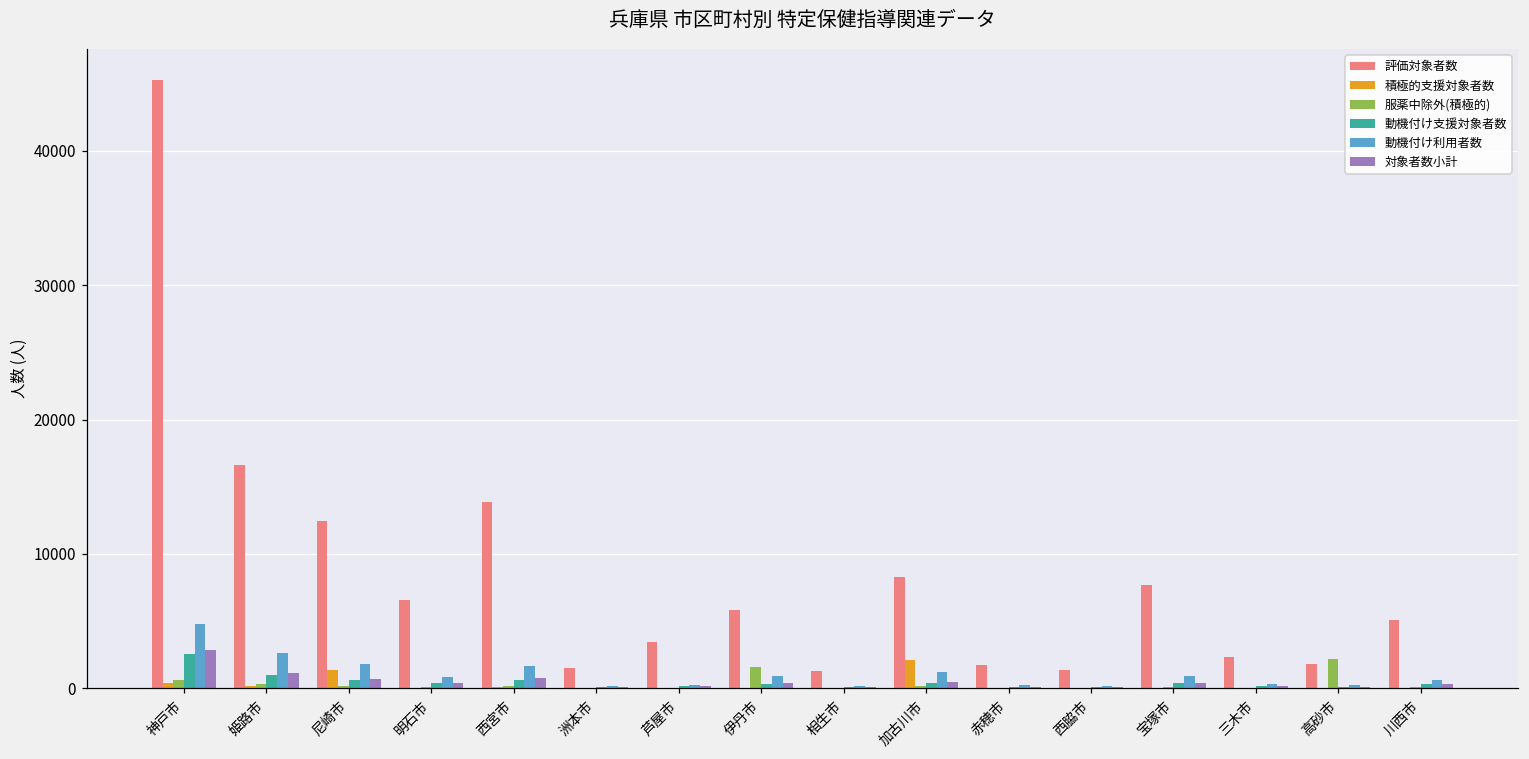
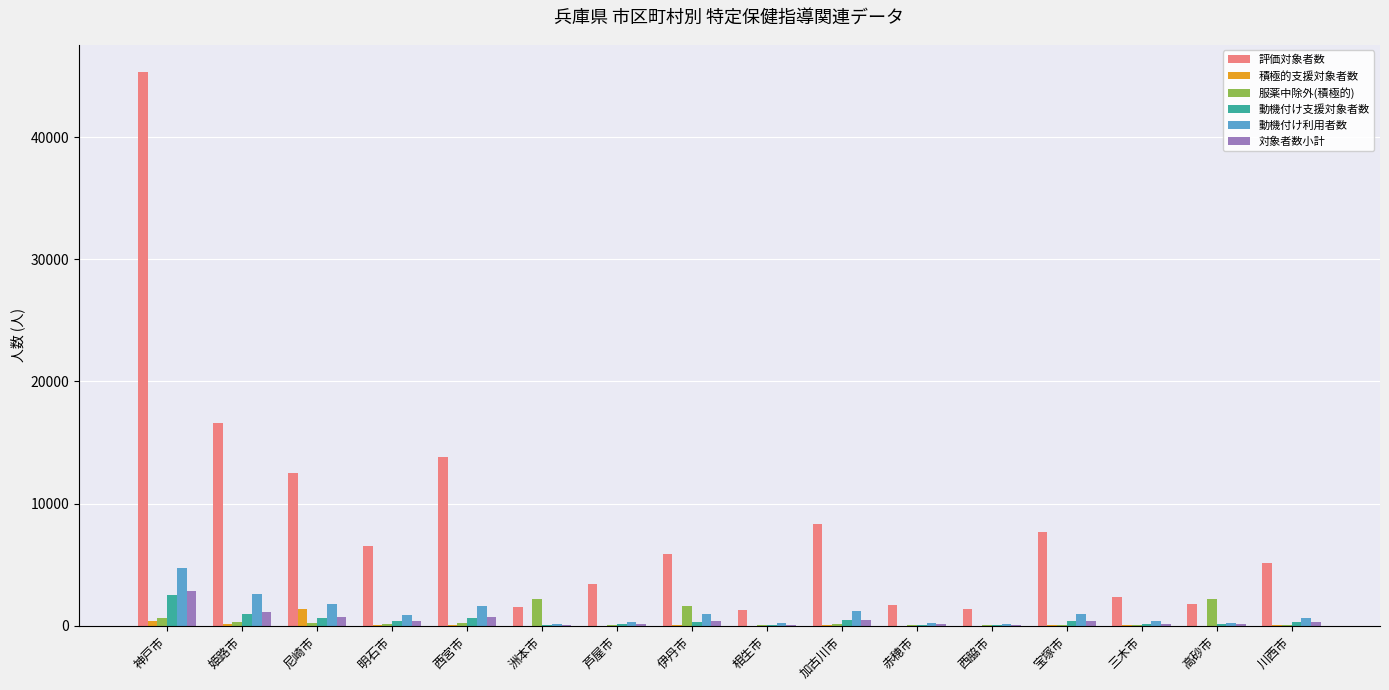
  {
    "評価対象者数": {
      "神戸市": 45300,
      "姫路市": 16600,
      "尼崎市": 12500,
      "明石市": 6500,
      "西宮市": 13900,
      "洲本市": 1500,
      "芦屋市": 3400,
      "伊丹市": 5900,
      "相生市": 1300,
      "加古川市": 8300,
      "赤穂市": 1700,
      "西脇市": 1400,
      "宝塚市": 7700,
      "三木市": 2400,
      "高砂市": 1800,
      "川西市": 5100
    },
    "積極的支援対象者数": {
      "神戸市": 400,
      "尼崎市": 1400,
-     "加古川市": 2100
+     "加古川市": 100
    },
    "服薬中除外(積極的)": {
      "神戸市": 600,
      "姫路市": 300,
-     "洲本市": 0,
+     "洲本市": 2200,
      "伊丹市": 1600,
      "高砂市": 2200
    },
    "対象者数小計": {
      "神戸市": 2900,
      "姫路市": 1100,
      "尼崎市": 700,
      "明石市": 400,
      "西宮市": 700,
      "伊丹市": 400,
      "加古川市": 500,
      "宝塚市": 400,
      "川西市": 300
    }
  }
